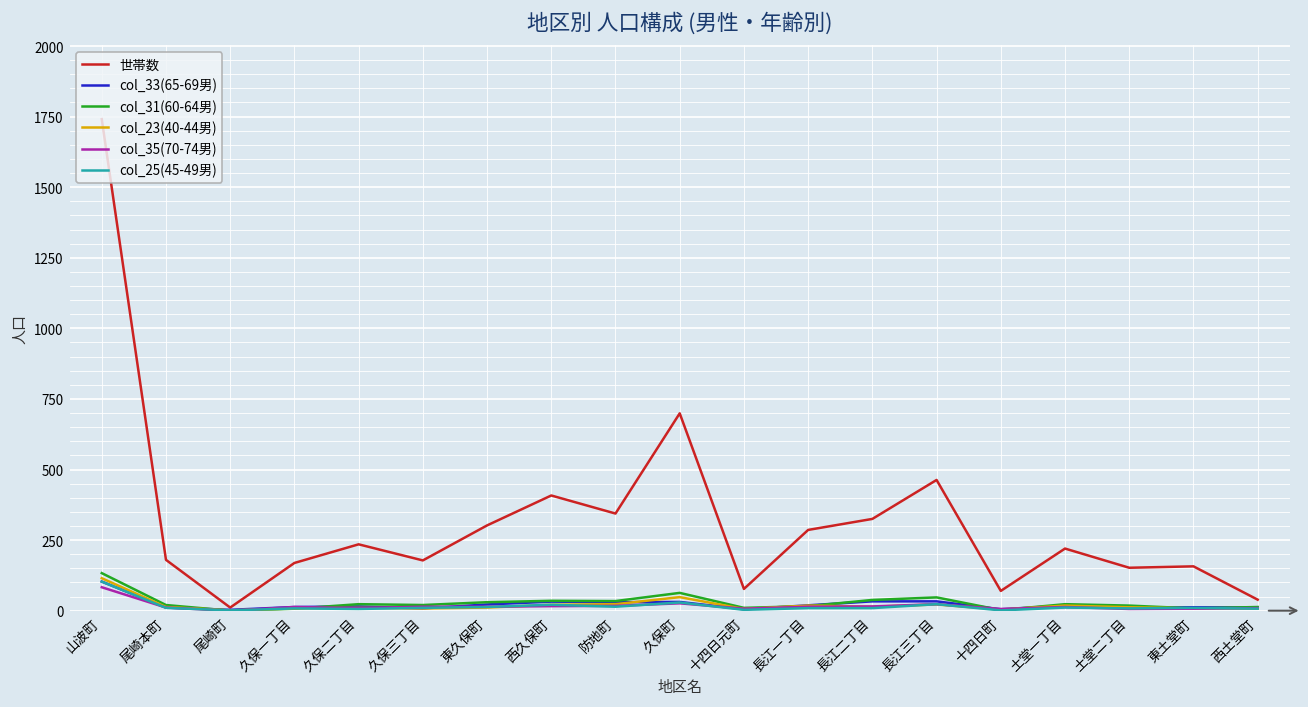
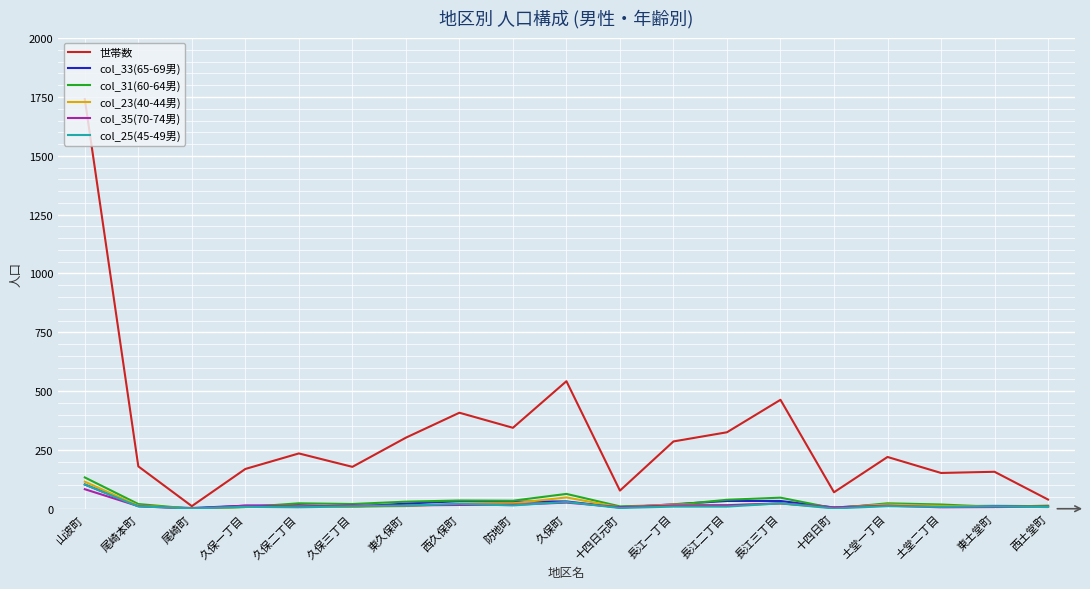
  {
    "世帯数": {
      "尾崎本町": 180,
      "久保一丁目": 170,
      "久保二丁目": 240,
      "久保三丁目": 180,
      "東久保町": 300,
      "西久保町": 410,
      "防地町": 340,
-     "久保町": 700,
+     "久保町": 540,
      "十四日元町": 80,
      "長江一丁目": 290,
      "長江二丁目": 330,
      "長江三丁目": 460,
      "十四日町": 70,
      "土堂一丁目": 220,
      "土堂二丁目": 150,
      "東土堂町": 160,
      "西土堂町": 40
    },
    "col_31(60-64男)": {
      "山波町": 130,
      "久保町": 60,
      "長江三丁目": 50
    },
    "col_23(40-44男)": {
      "山波町": 120,
      "久保町": 50
    },
    "col_35(70-74男)": {
      "山波町": 80
    }
  }
